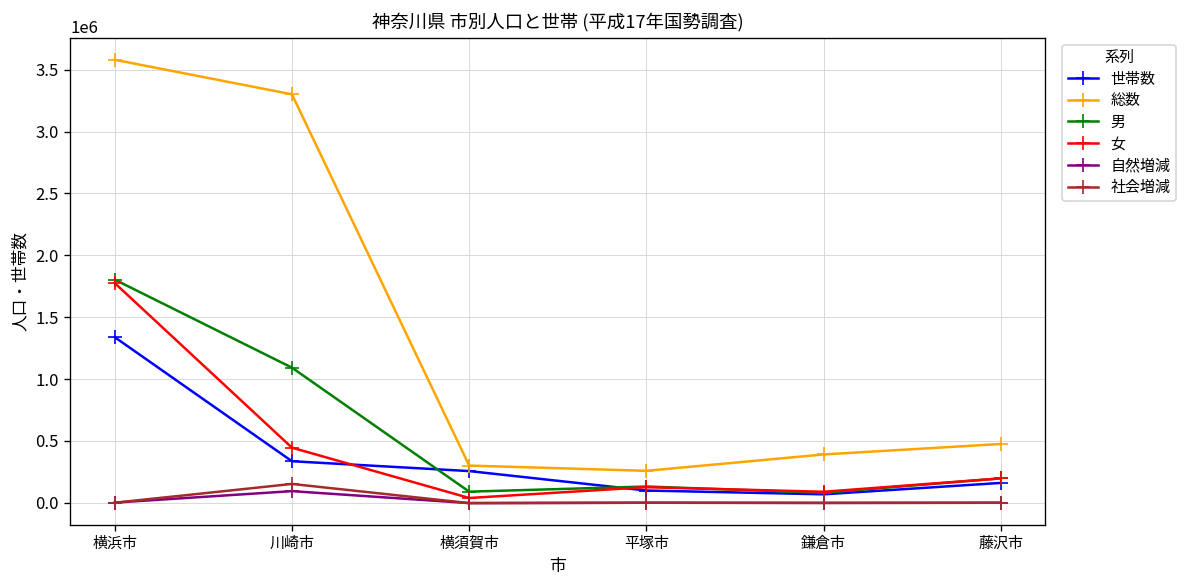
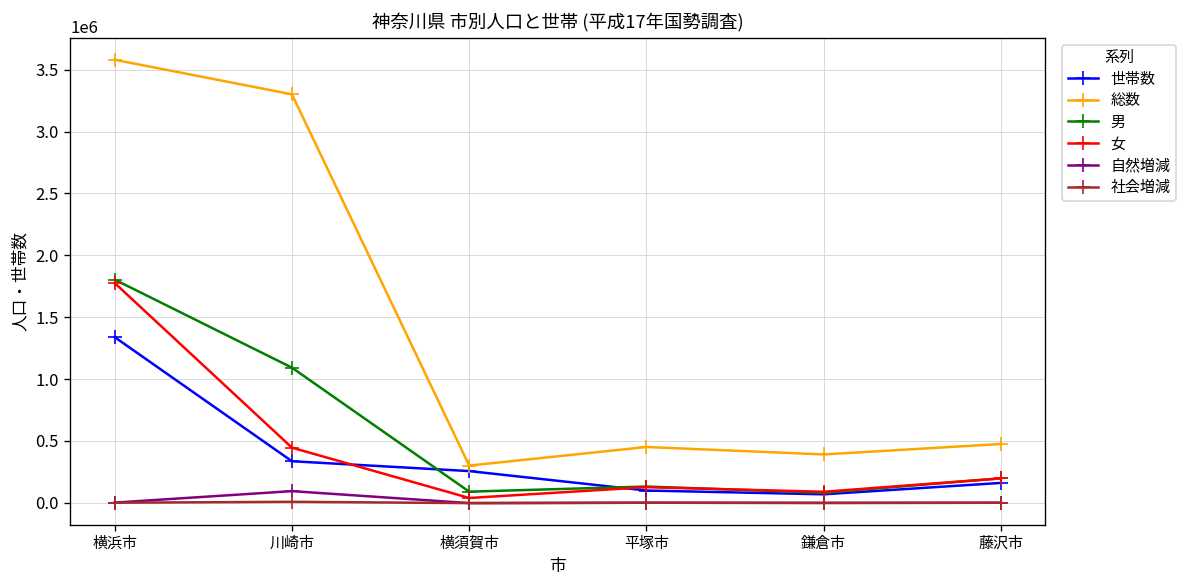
  {
    "世帯数": {
      "横浜市": 1340000,
      "川崎市": 340000,
      "横須賀市": 260000,
      "平塚市": 100000,
      "藤沢市": 160000
    },
    "総数": {
      "横浜市": 3580000,
      "川崎市": 3300000,
      "横須賀市": 300000,
-     "平塚市": 260000,
+     "平塚市": 450000,
      "鎌倉市": 390000,
      "藤沢市": 480000
    },
    "男": {
      "横浜市": 1800000,
      "川崎市": 1090000,
      "横須賀市": 90000
    },
    "女": {
      "横浜市": 1780000,
      "川崎市": 450000,
      "横須賀市": 40000
    },
    "自然増減": {
      "川崎市": 90000
    },
    "社会増減": {
-     "川崎市": 150000
+     "川崎市": 10000
    }
  }
